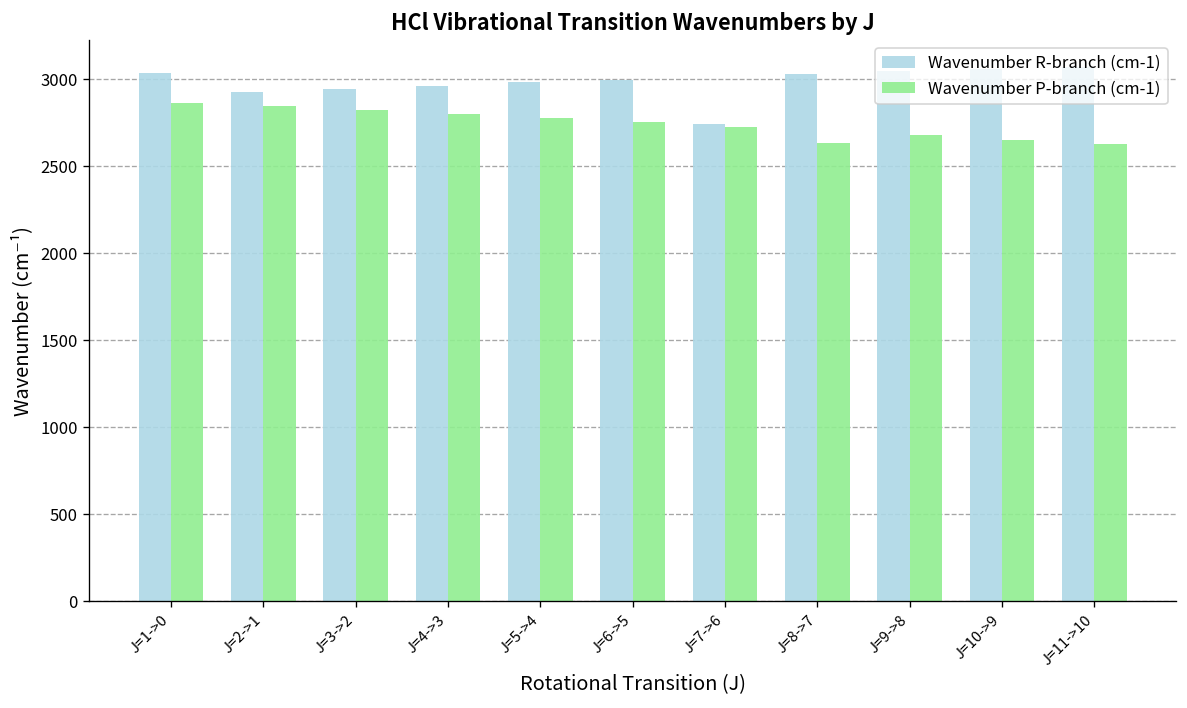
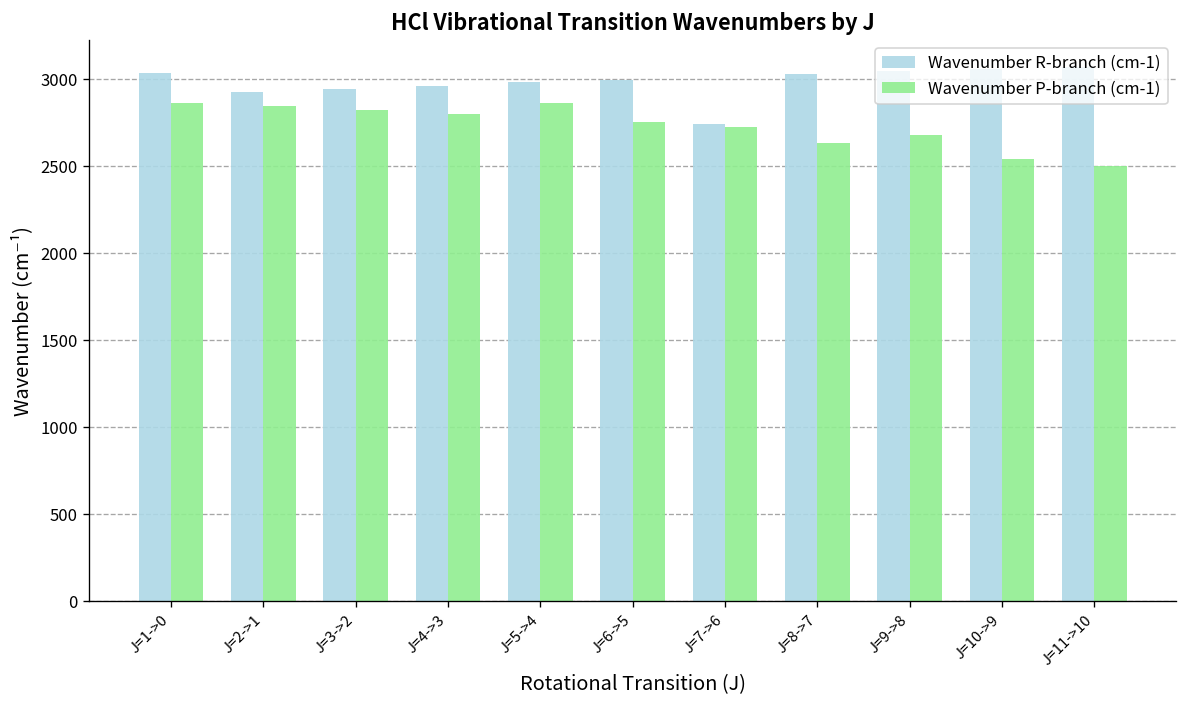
  {
    "Wavenumber R-branch (cm-1)": {
      "J=1->0": 3040,
      "J=2->1": 2930,
      "J=3->2": 2950,
      "J=4->3": 2970,
      "J=5->4": 2980,
      "J=6->5": 3000,
      "J=7->6": 2740,
      "J=8->7": 3030
    },
    "Wavenumber P-branch (cm-1)": {
      "J=1->0": 2870,
      "J=2->1": 2840,
      "J=3->2": 2820,
      "J=4->3": 2800,
-     "J=5->4": 2780,
+     "J=5->4": 2870,
      "J=6->5": 2750,
      "J=7->6": 2730,
      "J=8->7": 2630,
      "J=9->8": 2680,
-     "J=10->9": 2650,
-     "J=11->10": 2630
+     "J=10->9": 2550,
+     "J=11->10": 2500
    }
  }
